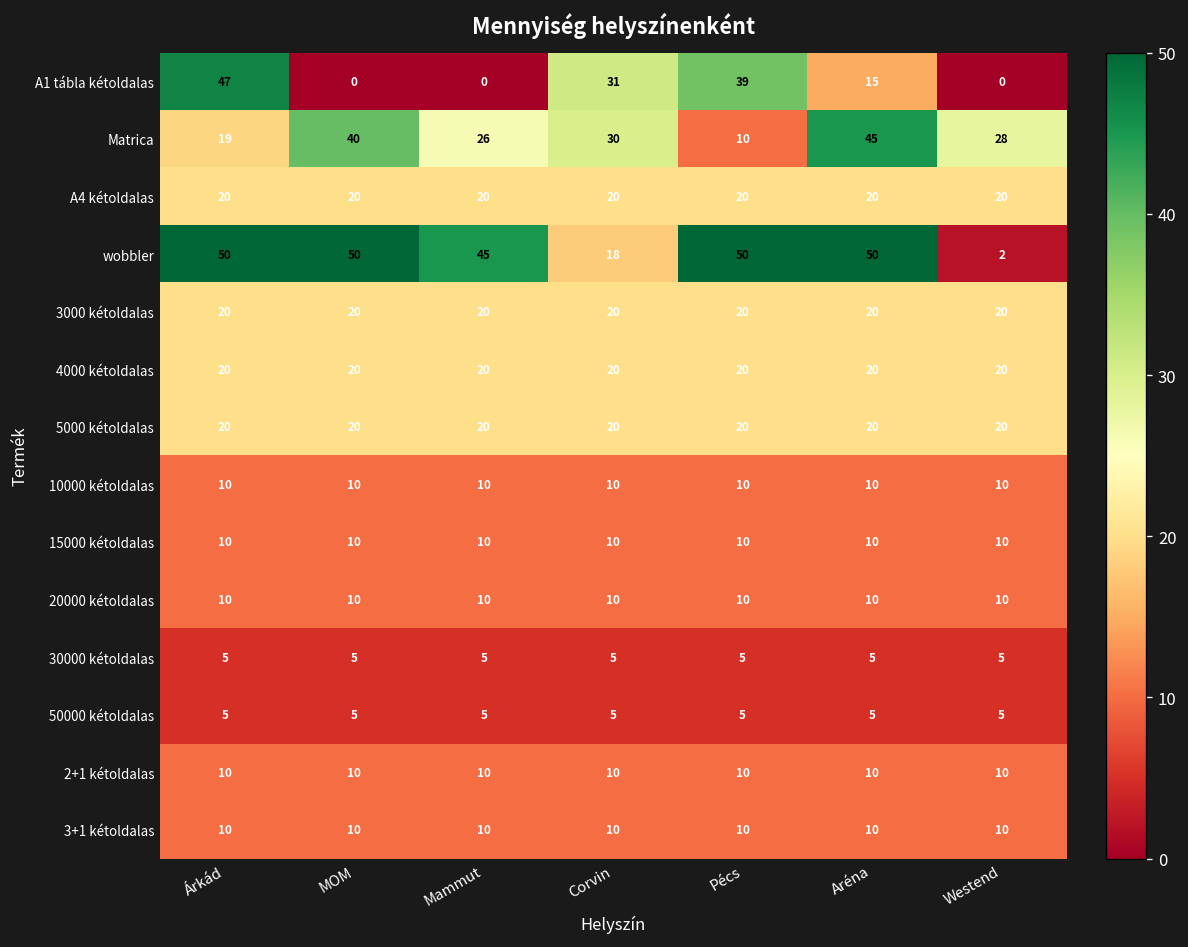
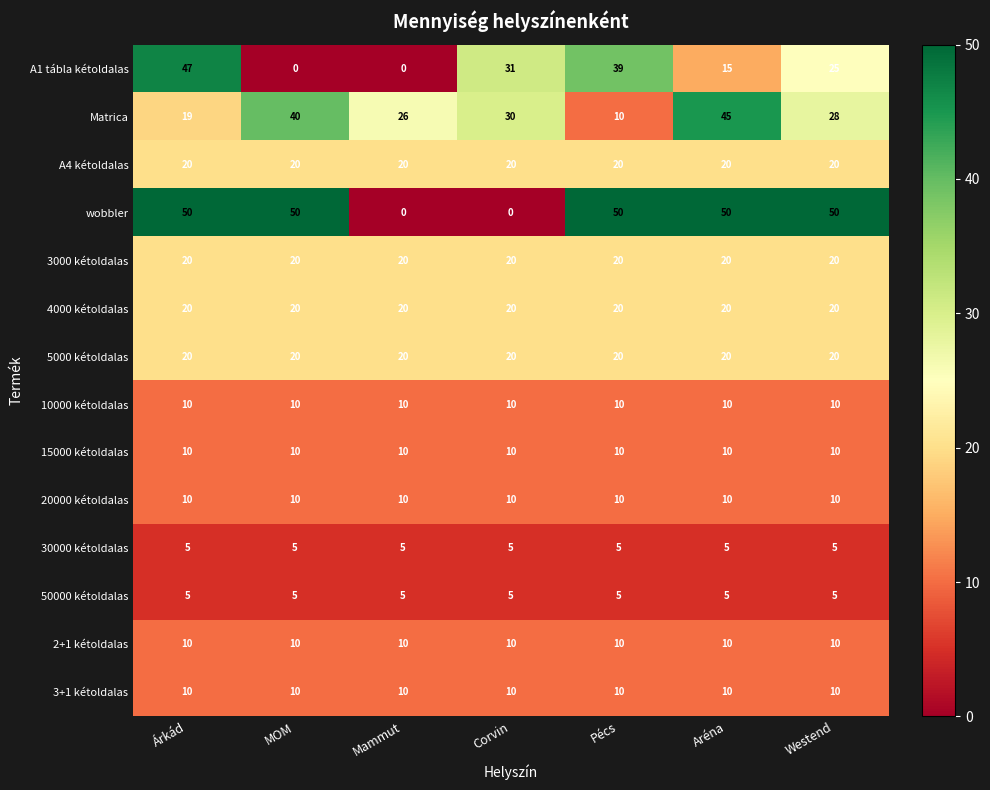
  {
    "A1 tábla kétoldalas": {
      "Árkád": 47,
      "MOM": 0,
      "Mammut": 0,
      "Corvin": 31,
      "Pécs": 39,
      "Aréna": 15,
-     "Westend": 0
+     "Westend": 25
    },
    "Matrica": {
      "Árkád": 19,
      "MOM": 40,
      "Mammut": 26,
      "Corvin": 30,
      "Pécs": 10,
      "Aréna": 45,
      "Westend": 28
    },
    "A4 kétoldalas": {
      "Árkád": 20,
      "MOM": 20,
      "Mammut": 20,
      "Corvin": 20,
      "Pécs": 20,
      "Aréna": 20,
      "Westend": 20
    },
    "wobbler": {
      "Árkád": 50,
      "MOM": 50,
-     "Mammut": 45,
-     "Corvin": 18,
+     "Mammut": 0,
+     "Corvin": 0,
      "Pécs": 50,
      "Aréna": 50,
-     "Westend": 2
+     "Westend": 50
    },
    "3000 kétoldalas": {
      "Árkád": 20,
      "MOM": 20,
      "Mammut": 20,
      "Corvin": 20,
      "Pécs": 20,
      "Aréna": 20,
      "Westend": 20
    },
    "4000 kétoldalas": {
      "Árkád": 20,
      "MOM": 20,
      "Mammut": 20,
      "Corvin": 20,
      "Pécs": 20,
      "Aréna": 20,
      "Westend": 20
    },
    "5000 kétoldalas": {
      "Árkád": 20,
      "MOM": 20,
      "Mammut": 20,
      "Corvin": 20,
      "Pécs": 20,
      "Aréna": 20,
      "Westend": 20
    },
    "10000 kétoldalas": {
      "Árkád": 10,
      "MOM": 10,
      "Mammut": 10,
      "Corvin": 10,
      "Pécs": 10,
      "Aréna": 10,
      "Westend": 10
    },
    "15000 kétoldalas": {
      "Árkád": 10,
      "MOM": 10,
      "Mammut": 10,
      "Corvin": 10,
      "Pécs": 10,
      "Aréna": 10,
      "Westend": 10
    },
    "20000 kétoldalas": {
      "Árkád": 10,
      "MOM": 10,
      "Mammut": 10,
      "Corvin": 10,
      "Pécs": 10,
      "Aréna": 10,
      "Westend": 10
    },
    "30000 kétoldalas": {
      "Árkád": 5,
      "MOM": 5,
      "Mammut": 5,
      "Corvin": 5,
      "Pécs": 5,
      "Aréna": 5,
      "Westend": 5
    },
    "50000 kétoldalas": {
      "Árkád": 5,
      "MOM": 5,
      "Mammut": 5,
      "Corvin": 5,
      "Pécs": 5,
      "Aréna": 5,
      "Westend": 5
    },
    "2+1 kétoldalas": {
      "Árkád": 10,
      "MOM": 10,
      "Mammut": 10,
      "Corvin": 10,
      "Pécs": 10,
      "Aréna": 10,
      "Westend": 10
    },
    "3+1 kétoldalas": {
      "Árkád": 10,
      "MOM": 10,
      "Mammut": 10,
      "Corvin": 10,
      "Pécs": 10,
      "Aréna": 10,
      "Westend": 10
    }
  }
